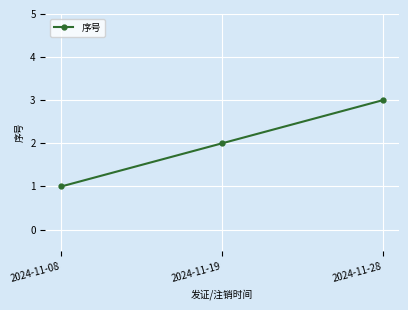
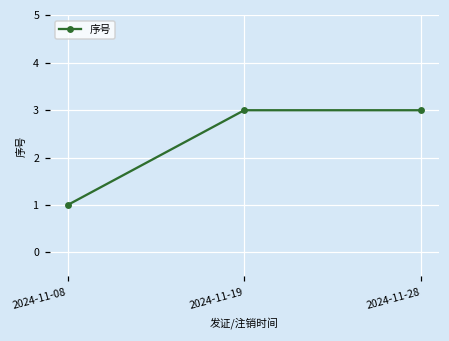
  {
    "2024-11-08": 1,
-   "2024-11-19": 2,
+   "2024-11-19": 3,
    "2024-11-28": 3
  }
